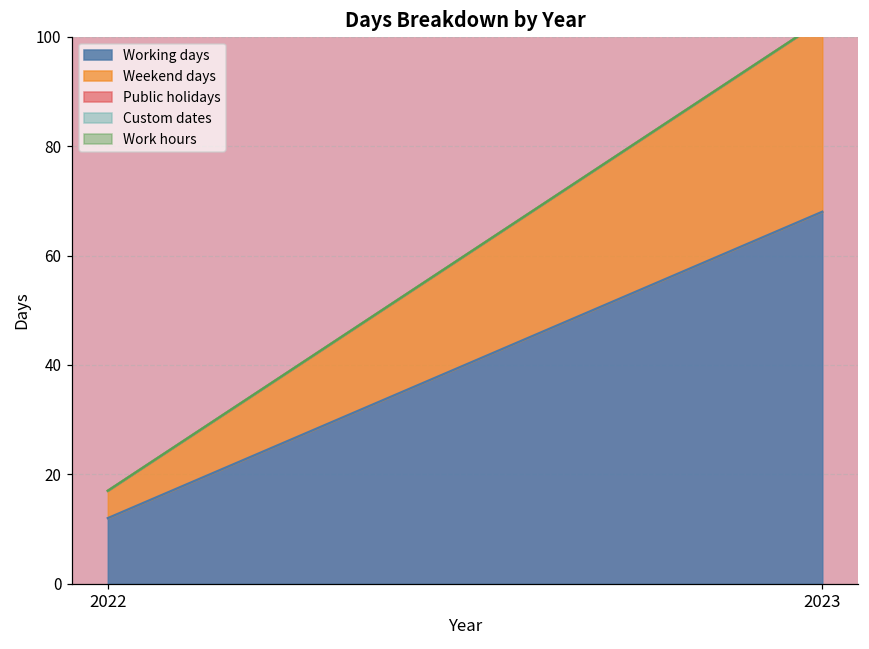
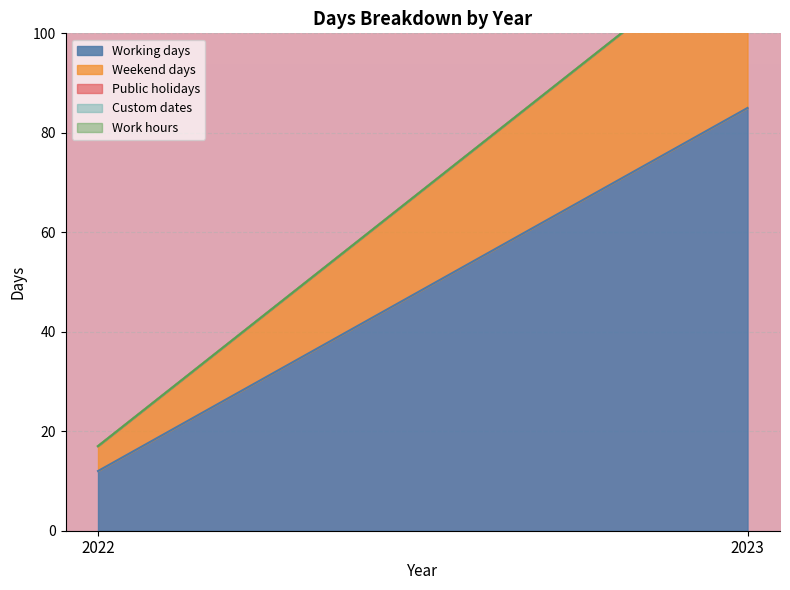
  {
    "Working days": {
      "2022": 12,
-     "2023": 68
+     "2023": 85
    }
  }
